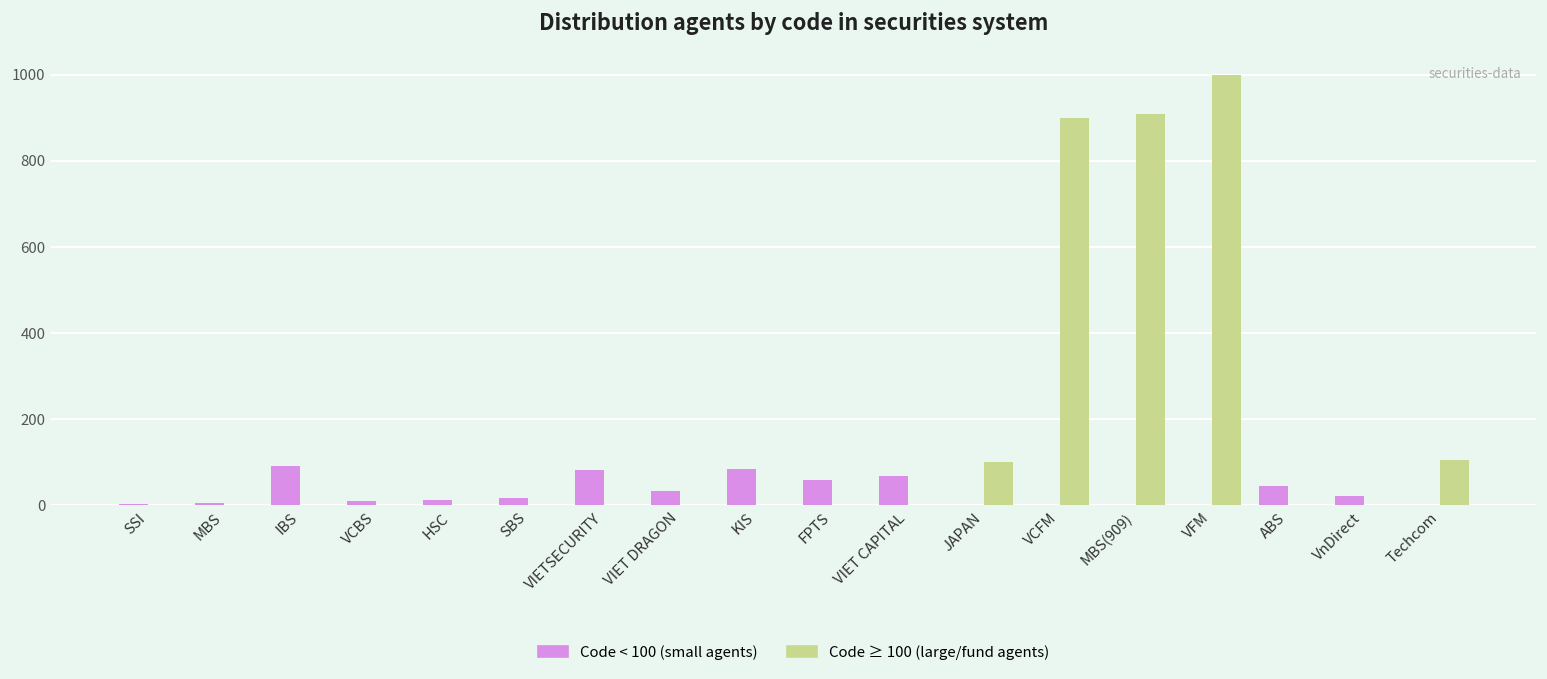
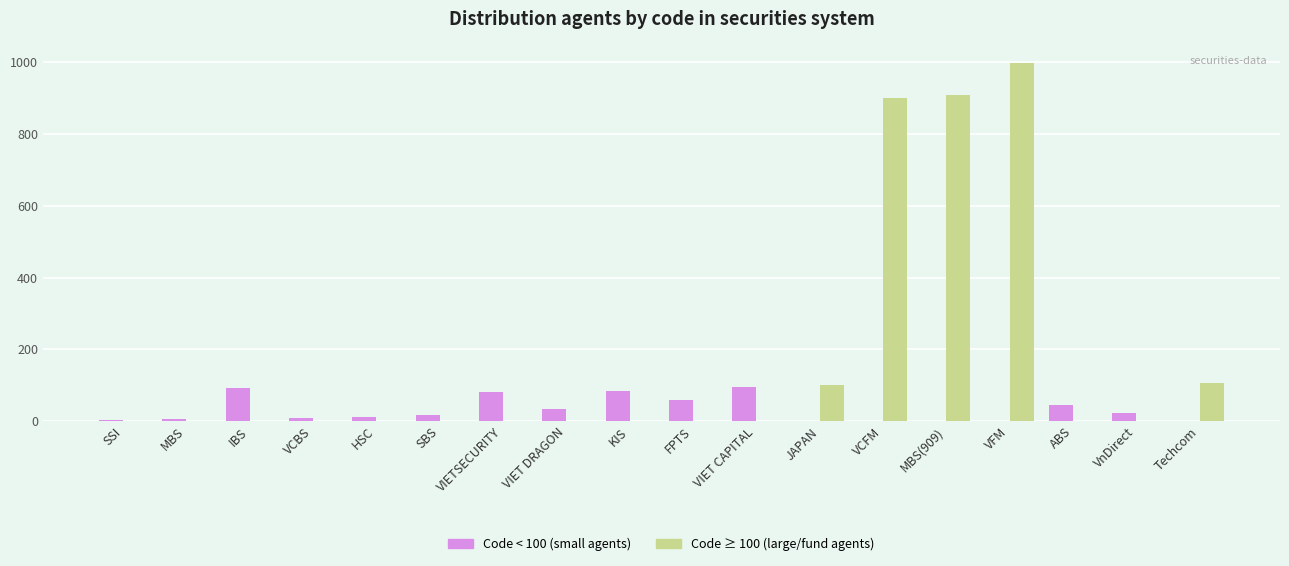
  {
    "Code < 100 (small agents)": {
      "IBS": 90,
      "VCBS": 10,
      "HSC": 10,
      "SBS": 20,
      "VIETSECURITY": 80,
      "VIET DRAGON": 30,
      "KIS": 80,
      "FPTS": 60,
-     "VIET CAPITAL": 70,
+     "VIET CAPITAL": 100,
      "JAPAN": 0,
      "VCFM": 0,
      "MBS(909)": 0,
      "VFM": 0,
      "ABS": 40,
      "VnDirect": 20,
      "Techcom": 0
    }
  }
